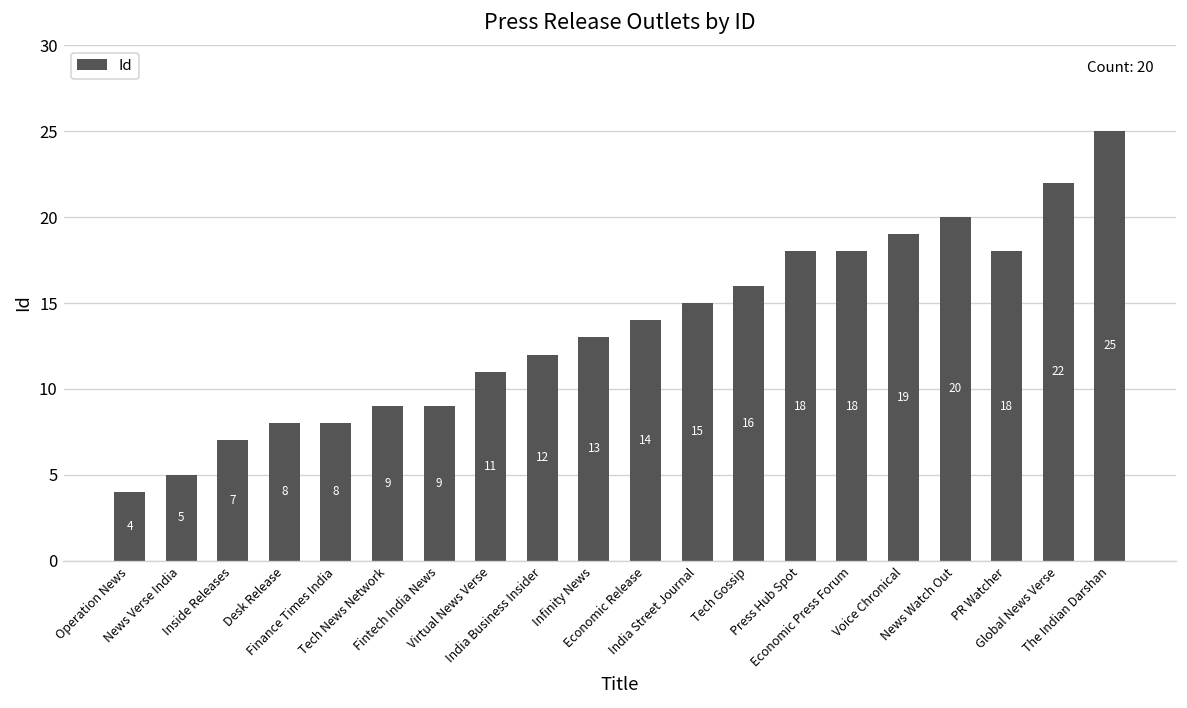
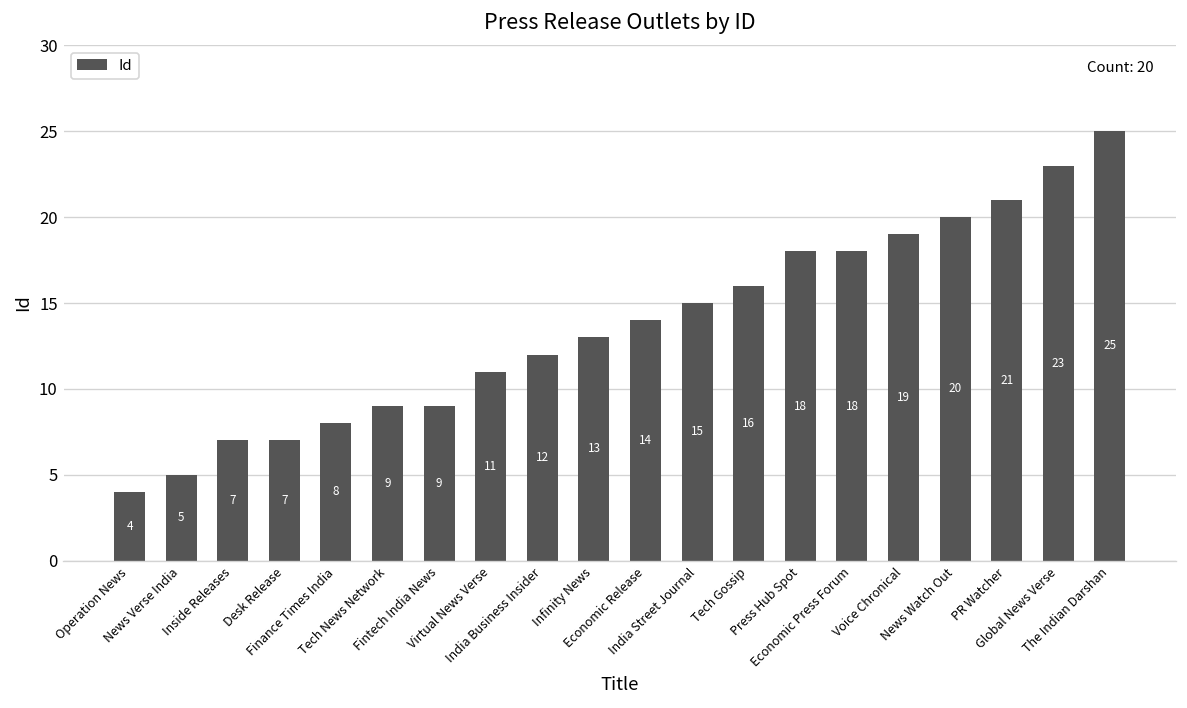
  {
    "Operation News": 4,
    "News Verse India": 5,
    "Inside Releases": 7,
-   "Desk Release": 8,
+   "Desk Release": 7,
    "Finance Times India": 8,
    "Tech News Network": 9,
    "Fintech India News": 9,
    "Virtual News Verse": 11,
    "India Business Insider": 12,
    "Infinity News": 13,
    "Economic Release": 14,
    "India Street Journal": 15,
    "Tech Gossip": 16,
    "Press Hub Spot": 18,
    "Economic Press Forum": 18,
    "Voice Chronical": 19,
    "News Watch Out": 20,
-   "PR Watcher": 18,
-   "Global News Verse": 22,
+   "PR Watcher": 21,
+   "Global News Verse": 23,
    "The Indian Darshan": 25
  }
